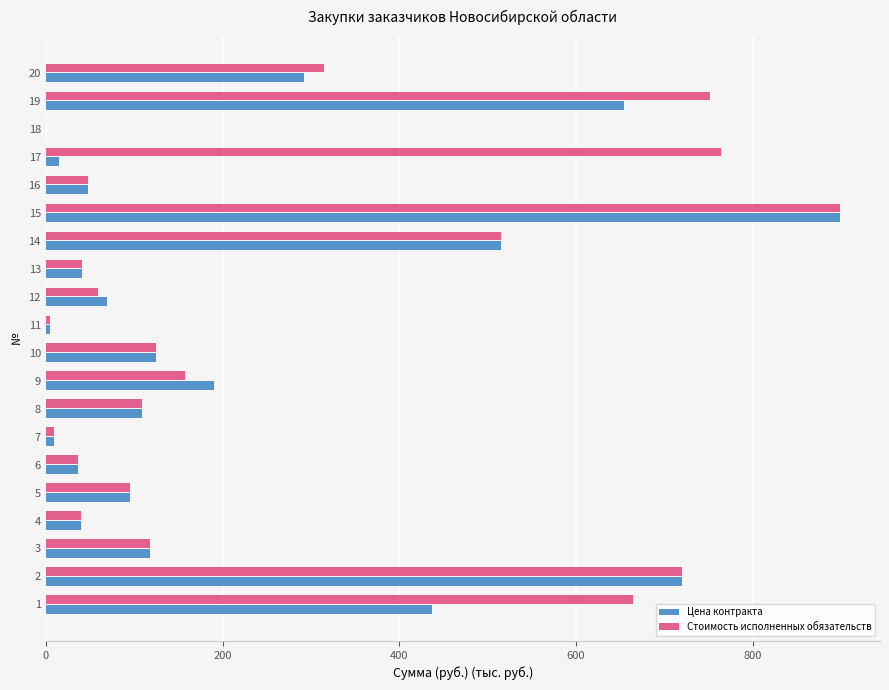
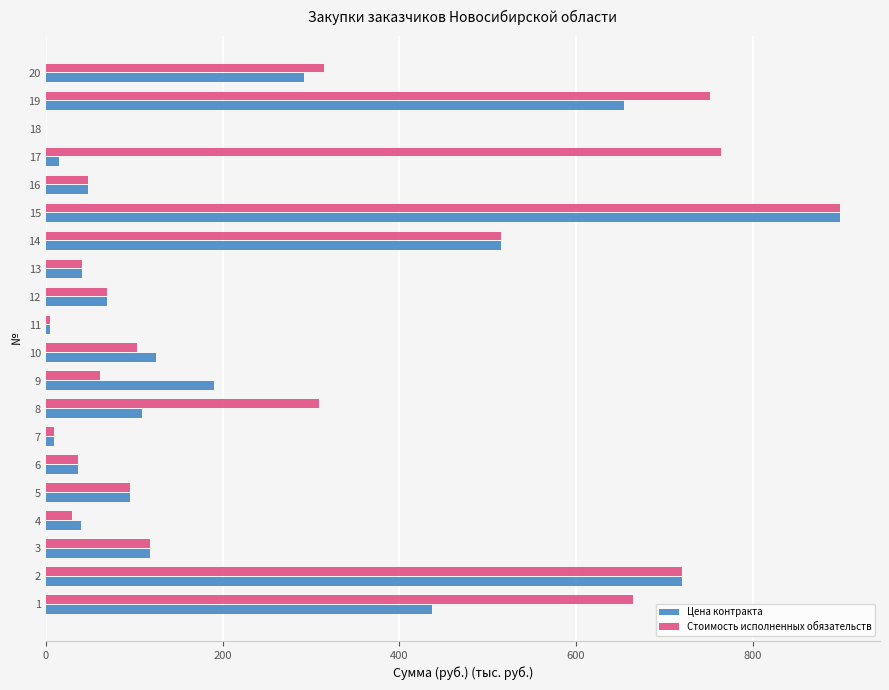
  {
    "Цена контракта": {
      "20": 290,
      "19": 650,
      "17": 20,
      "16": 50,
      "15": 900,
      "14": 520,
      "13": 40,
      "12": 70,
      "11": 10,
      "10": 120,
      "9": 190,
      "8": 110,
      "7": 10,
      "6": 40,
      "5": 90,
      "4": 40,
      "3": 120,
      "2": 720,
      "1": 440
    },
    "Стоимость исполненных обязательств": {
      "20": 320,
      "19": 750,
      "17": 760,
      "16": 50,
      "15": 900,
      "14": 520,
      "13": 40,
-     "12": 60,
+     "12": 70,
      "11": 10,
-     "10": 120,
-     "9": 160,
-     "8": 110,
+     "10": 100,
+     "9": 60,
+     "8": 310,
      "7": 10,
      "6": 40,
      "5": 90,
-     "4": 40,
+     "4": 30,
      "3": 120,
      "2": 720,
      "1": 660
    }
  }
